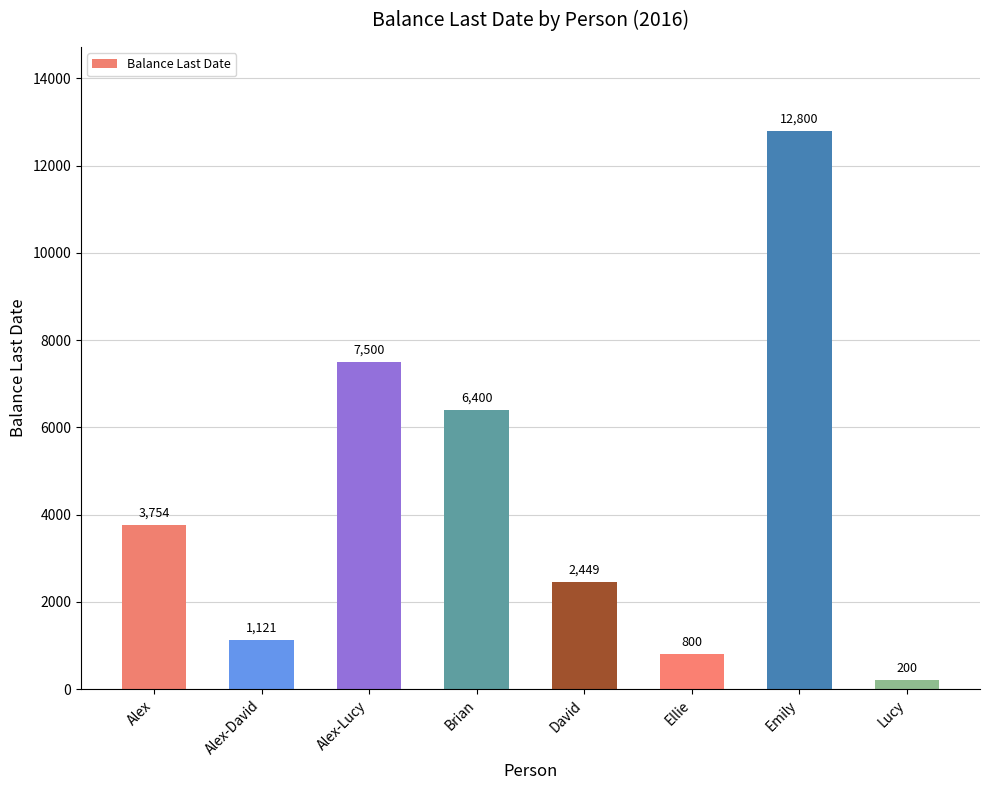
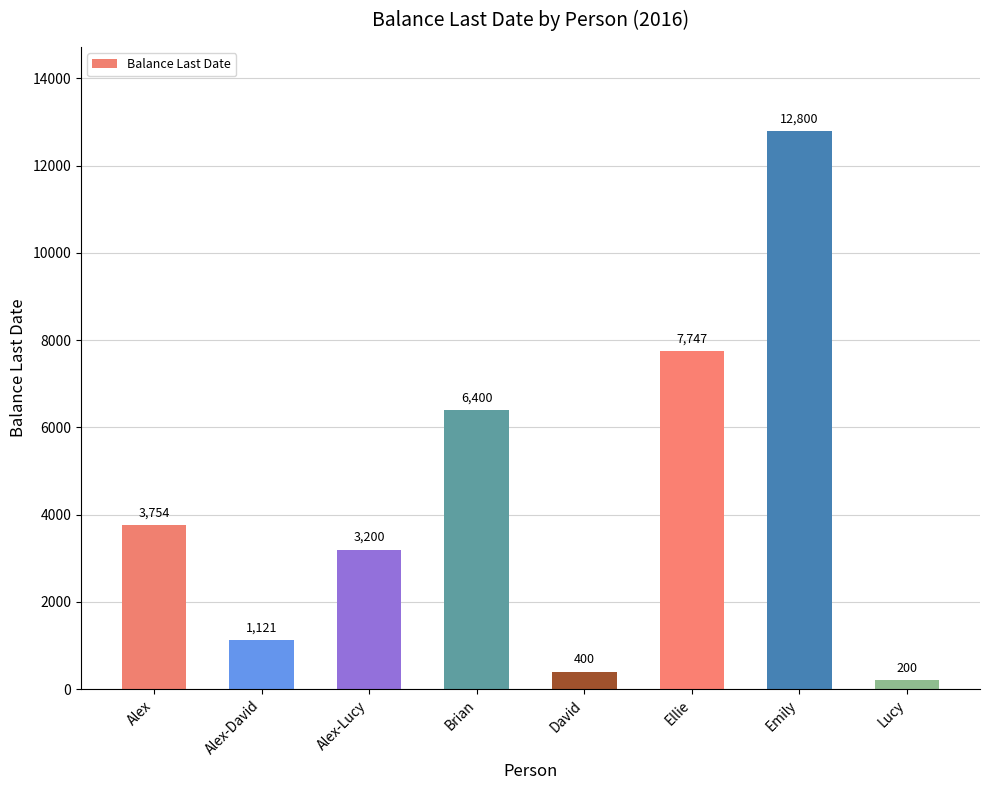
  {
    "Alex": "3,754",
    "Alex-David": "1,121",
-   "Alex-Lucy": "7,500",
+   "Alex-Lucy": "3,200",
    "Brian": "6,400",
-   "David": "2,449",
-   "Ellie": "800",
+   "David": "400",
+   "Ellie": "7,747",
    "Emily": "12,800",
    "Lucy": "200"
  }
